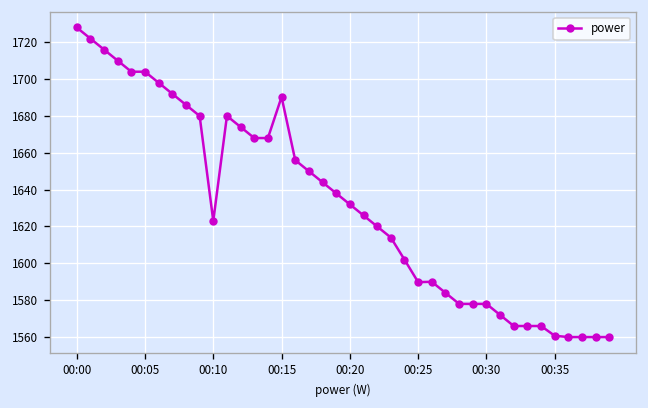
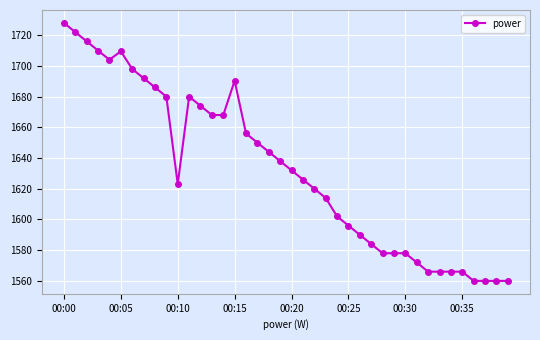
  {
    "00:00": 1728,
-   "00:05": 1704,
+   "00:05": 1710,
    "00:10": 1623,
    "00:15": 1690,
    "00:20": 1632,
-   "00:25": 1590,
+   "00:25": 1596,
    "00:30": 1578,
-   "00:35": 1561
+   "00:35": 1566
  }
